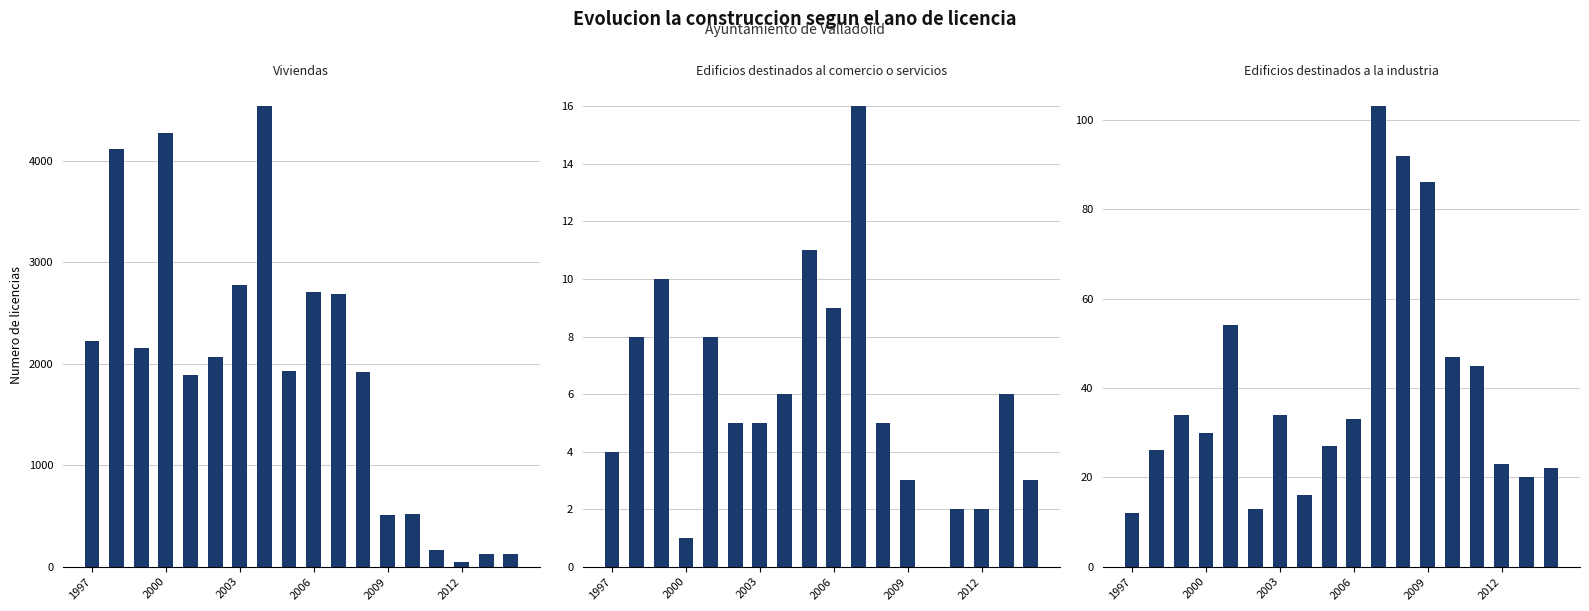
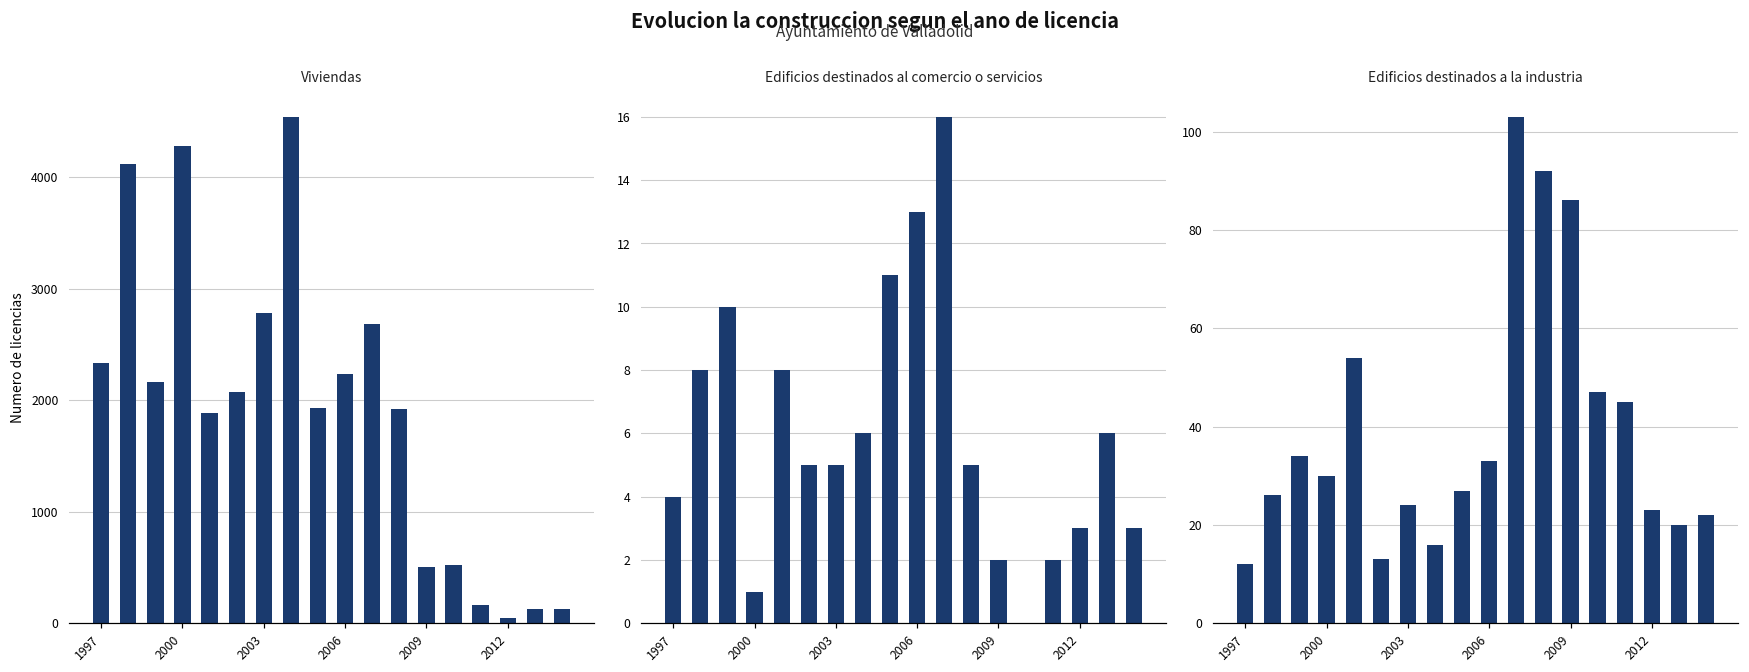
  {
    "Viviendas": {
-     "1997": 2230,
+     "1997": 2330,
      "2000": 4280,
      "2003": 2780,
-     "2006": 2710,
+     "2006": 2240,
      "2009": 510,
      "2012": 50
    },
    "Edificios destinados al comercio o servicios": {
      "1997": 4,
      "2000": 1,
      "2003": 5,
-     "2006": 9,
-     "2009": 3,
-     "2012": 2
+     "2006": 13,
+     "2009": 2,
+     "2012": 3
    },
    "Edificios destinados a la industria": {
      "1997": 12,
      "2000": 30,
-     "2003": 34,
+     "2003": 24,
      "2006": 33,
      "2009": 86,
      "2012": 23
    }
  }
